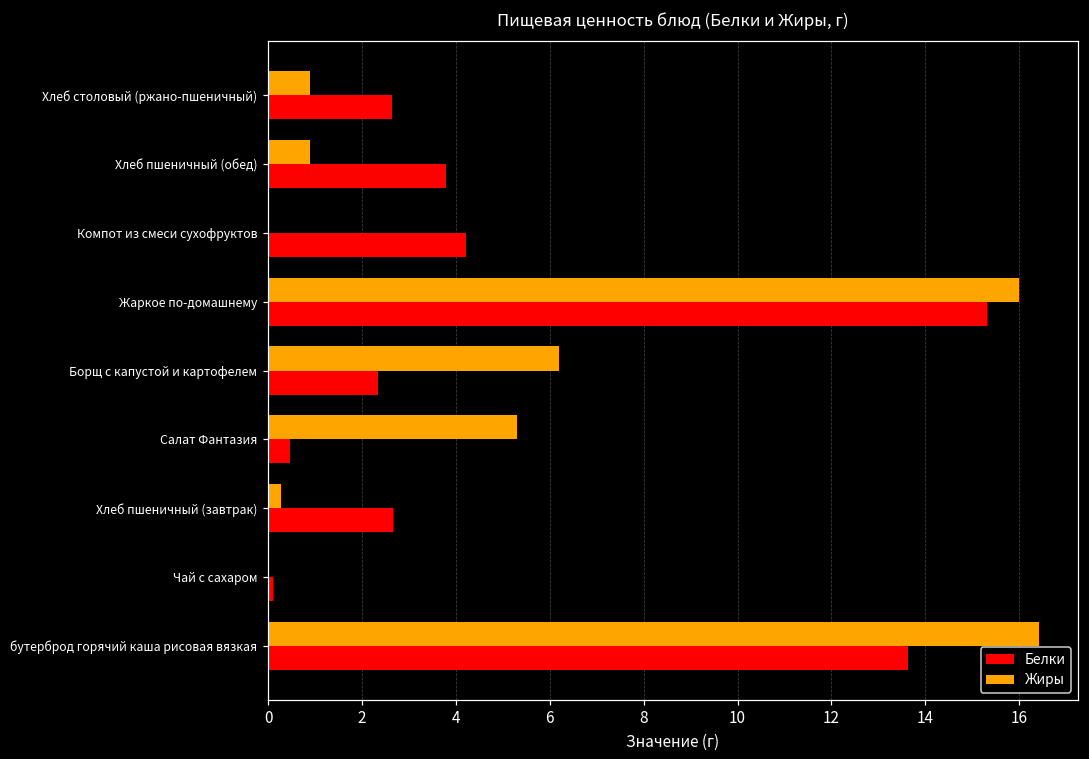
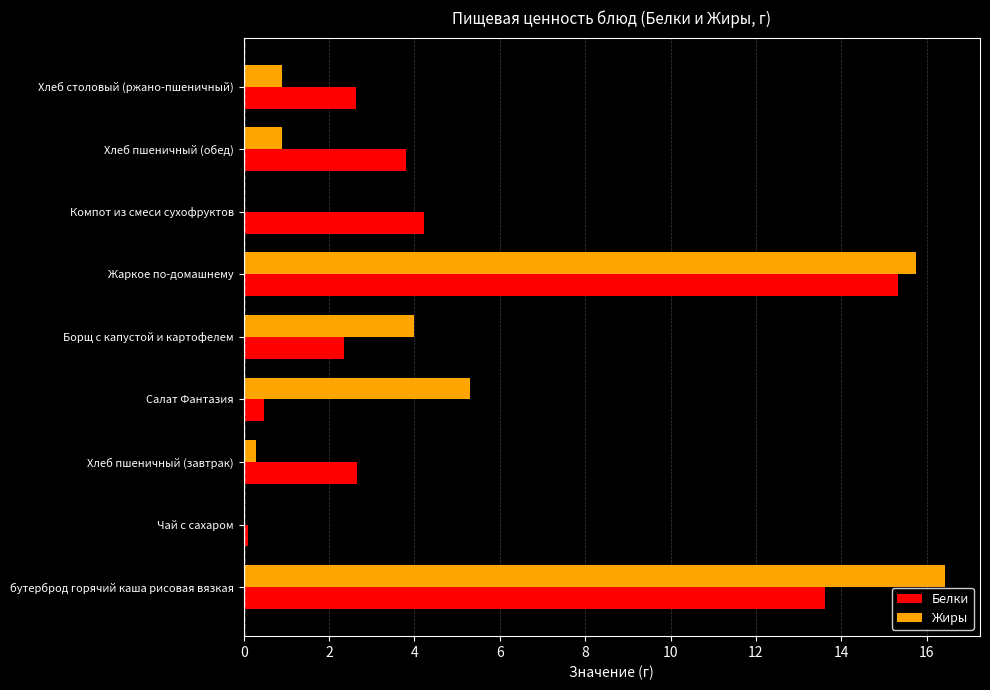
  {
    "Белки": {
      "Хлеб столовый (ржано-пшеничный)": 2.6,
      "Хлеб пшеничный (обед)": 3.8,
      "Компот из смеси сухофруктов": 4.2,
      "Жаркое по-домашнему": 15.3,
      "Борщ с капустой и картофелем": 2.3,
      "Салат Фантазия": 0.5,
      "Хлеб пшеничный (завтрак)": 2.7,
      "Чай с сахаром": 0.1,
      "бутерброд горячий каша рисовая вязкая": 13.6
    },
    "Жиры": {
      "Хлеб столовый (ржано-пшеничный)": 0.9,
      "Хлеб пшеничный (обед)": 0.9,
      "Компот из смеси сухофруктов": 0.0,
-     "Жаркое по-домашнему": 16.0,
-     "Борщ с капустой и картофелем": 6.2,
+     "Жаркое по-домашнему": 15.8,
+     "Борщ с капустой и картофелем": 4.0,
      "Салат Фантазия": 5.3,
      "Хлеб пшеничный (завтрак)": 0.3,
      "Чай с сахаром": 0.0,
      "бутерброд горячий каша рисовая вязкая": 16.4
    }
  }
